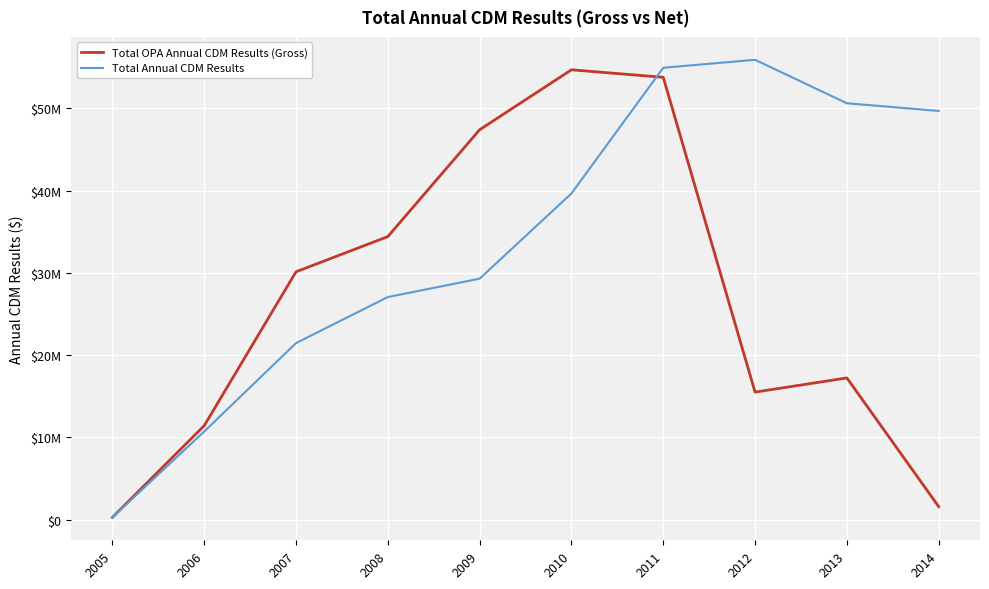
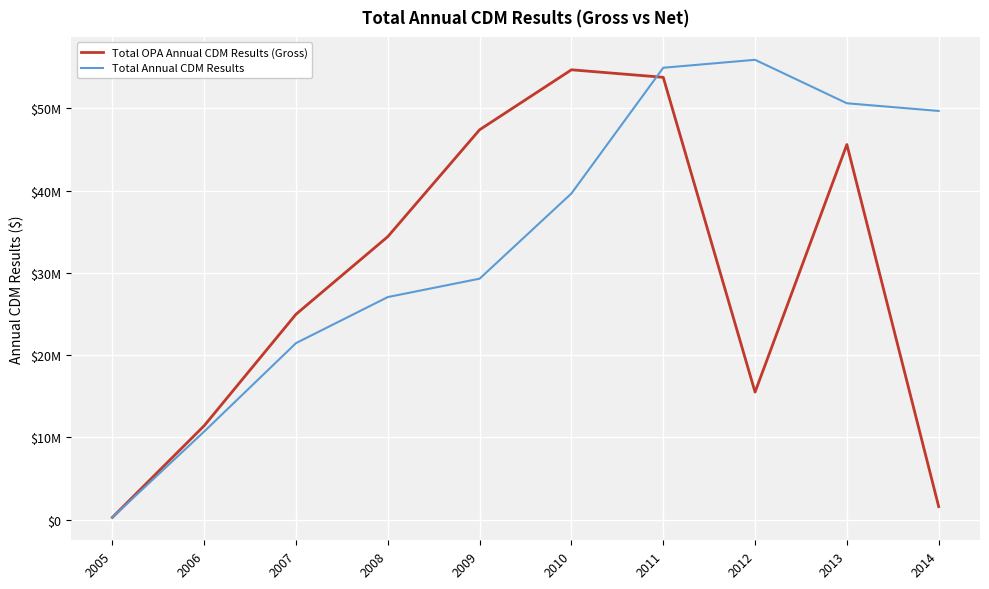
  {
    "Total OPA Annual CDM Results (Gross)": {
      "2006": "$11000000",
-     "2007": "$30000000",
+     "2007": "$25000000",
      "2008": "$34000000",
      "2009": "$47000000",
      "2010": "$55000000",
      "2011": "$54000000",
      "2012": "$16000000",
-     "2013": "$17000000",
+     "2013": "$46000000",
      "2014": "$2000000"
    },
    "Total Annual CDM Results": {
      "2006": "$11000000",
      "2007": "$21000000",
      "2008": "$27000000",
      "2009": "$29000000",
      "2010": "$40000000",
      "2011": "$55000000",
      "2012": "$56000000",
      "2013": "$51000000",
      "2014": "$50000000"
    }
  }
